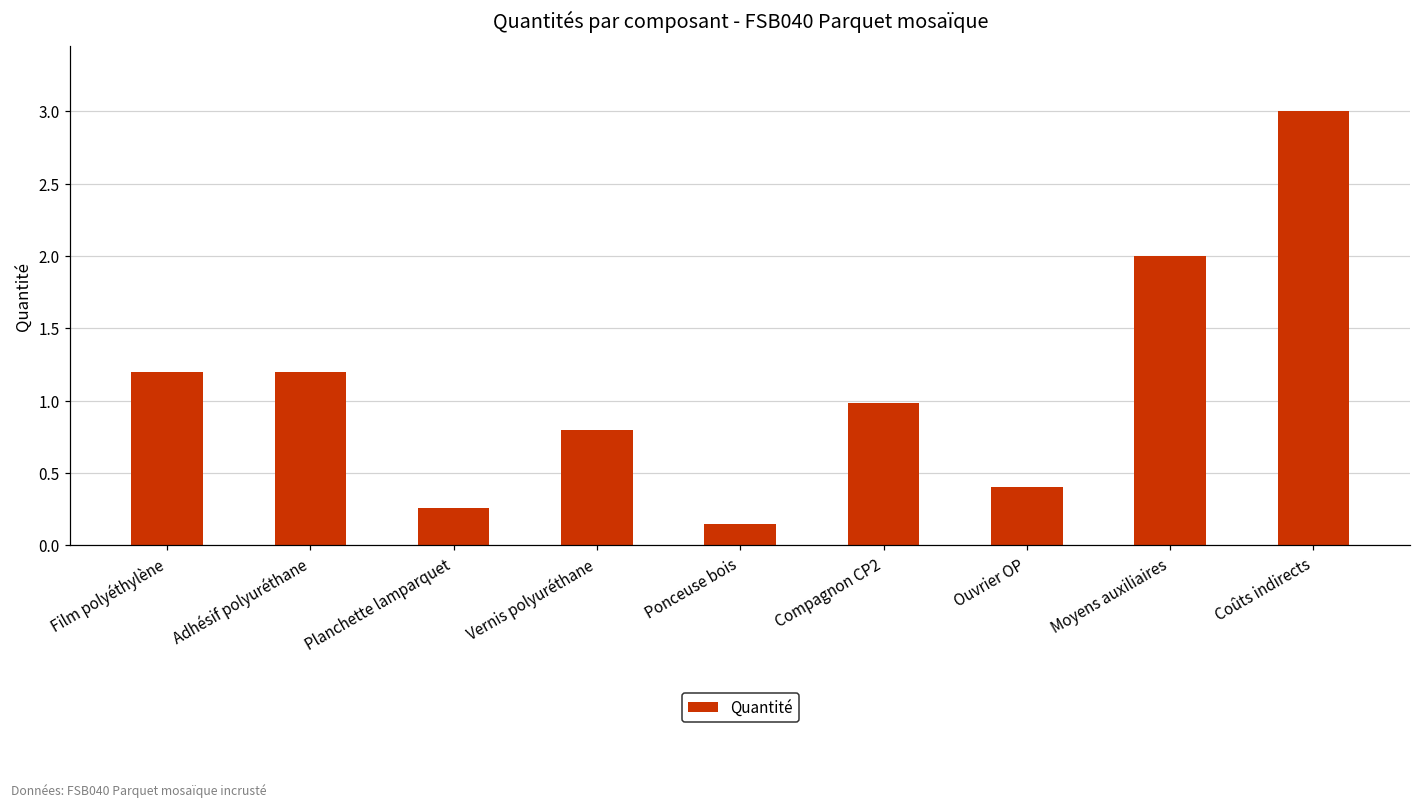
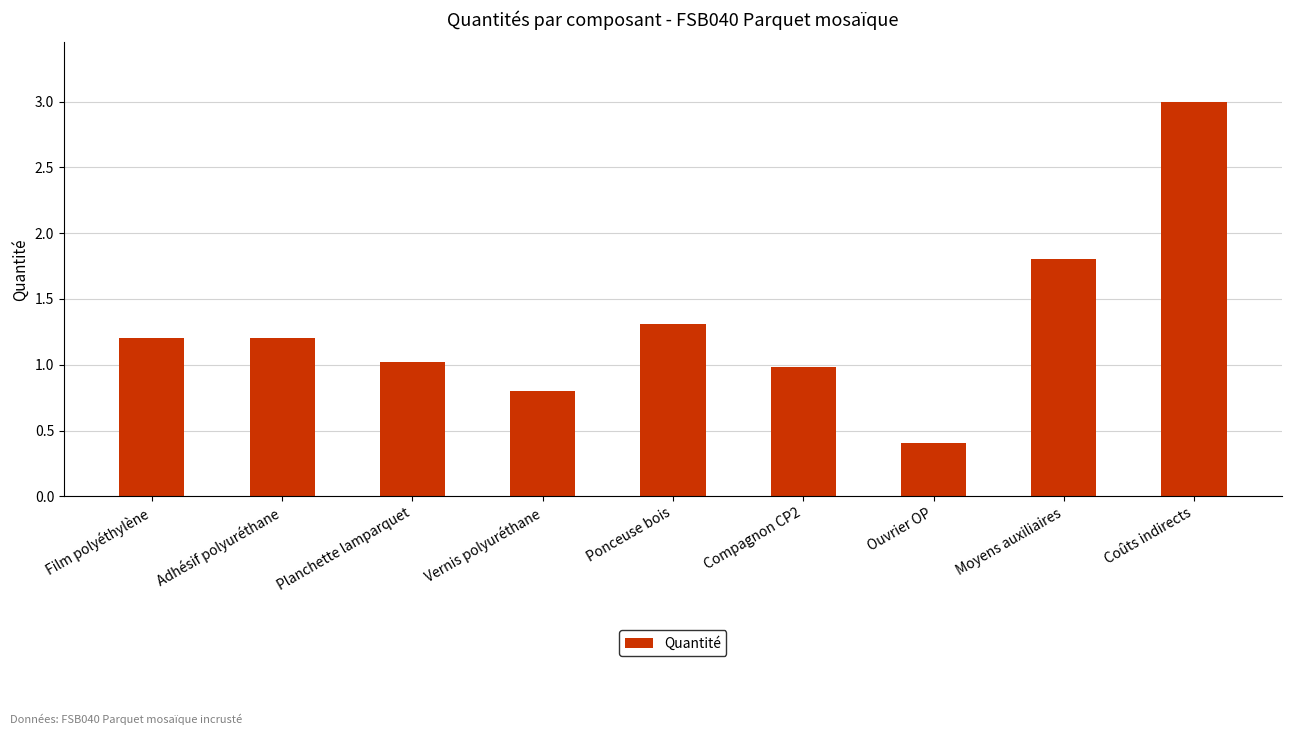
  {
    "Film polyéthylène": 1.20,
    "Adhésif polyuréthane": 1.20,
-   "Planchette lamparquet": 0.26,
+   "Planchette lamparquet": 1.02,
    "Vernis polyuréthane": 0.80,
-   "Ponceuse bois": 0.15,
+   "Ponceuse bois": 1.31,
    "Compagnon CP2": 0.98,
    "Ouvrier OP": 0.40,
-   "Moyens auxiliaires": 2.0,
+   "Moyens auxiliaires": 1.8,
    "Coûts indirects": 3.00
  }
